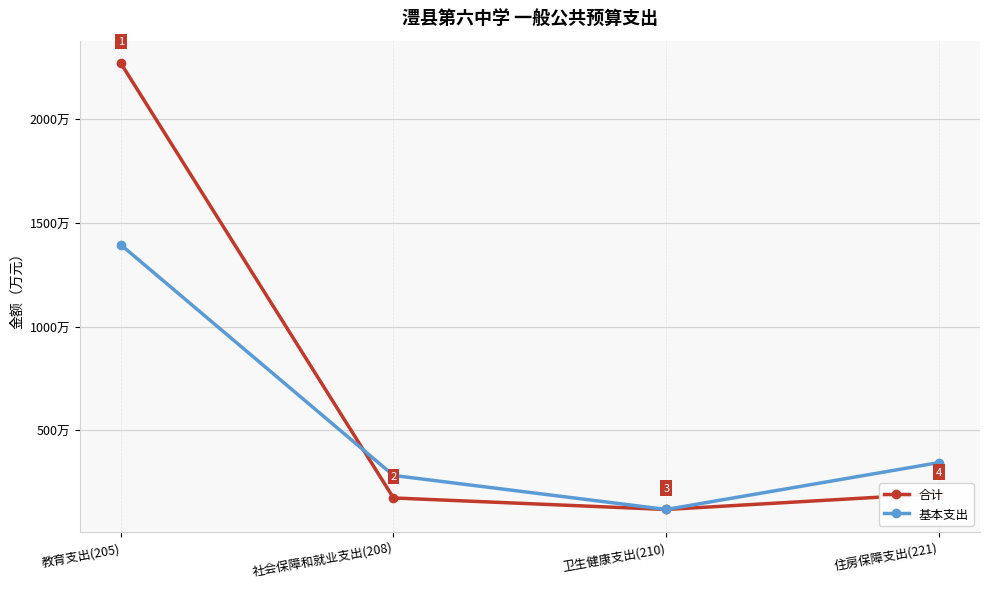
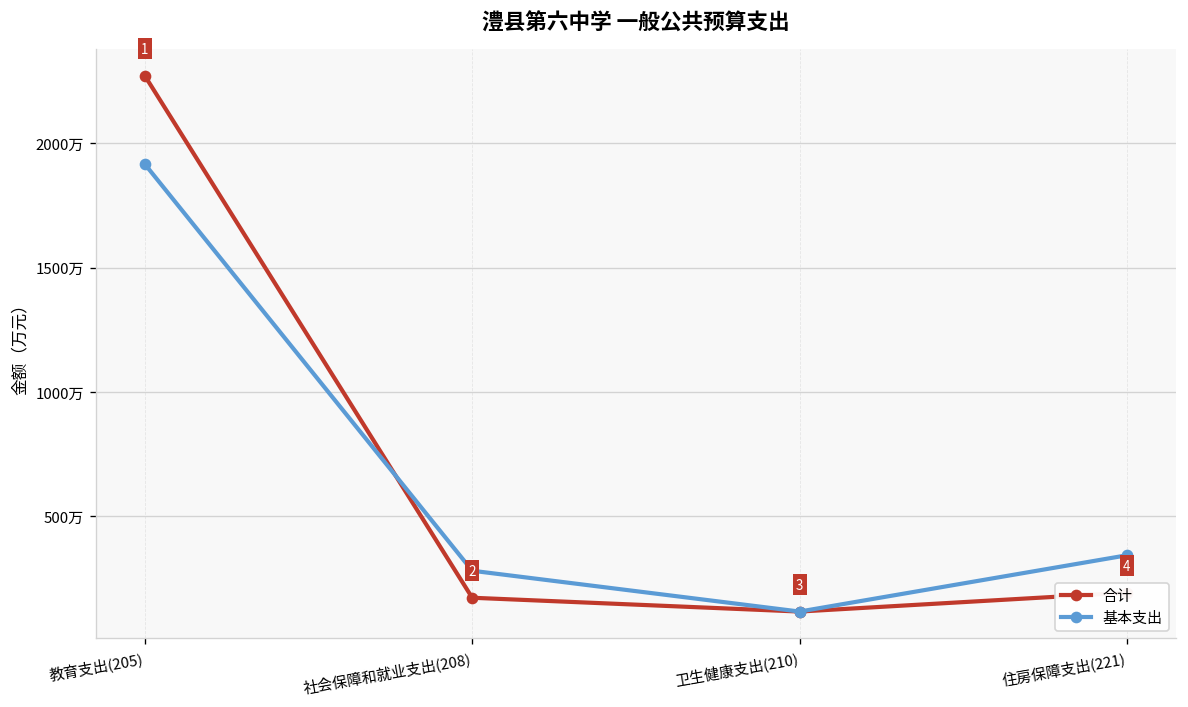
  {
    "合计": {
      "社会保障和就业支出(208)": "170万"
    },
    "基本支出": {
-     "教育支出(205)": "1390万"
+     "教育支出(205)": "1920万"
    }
  }
